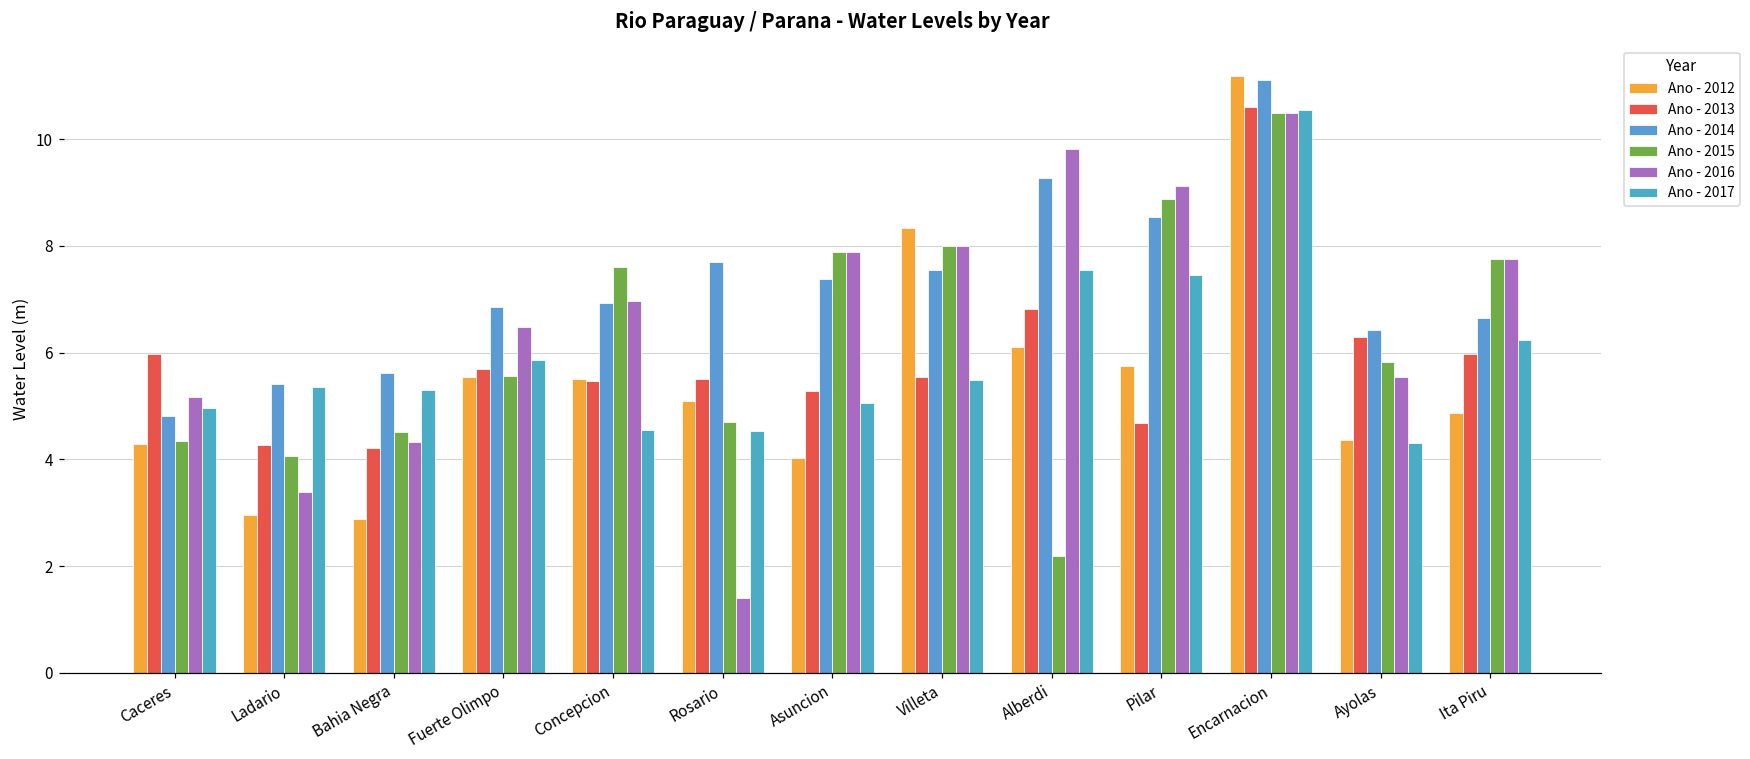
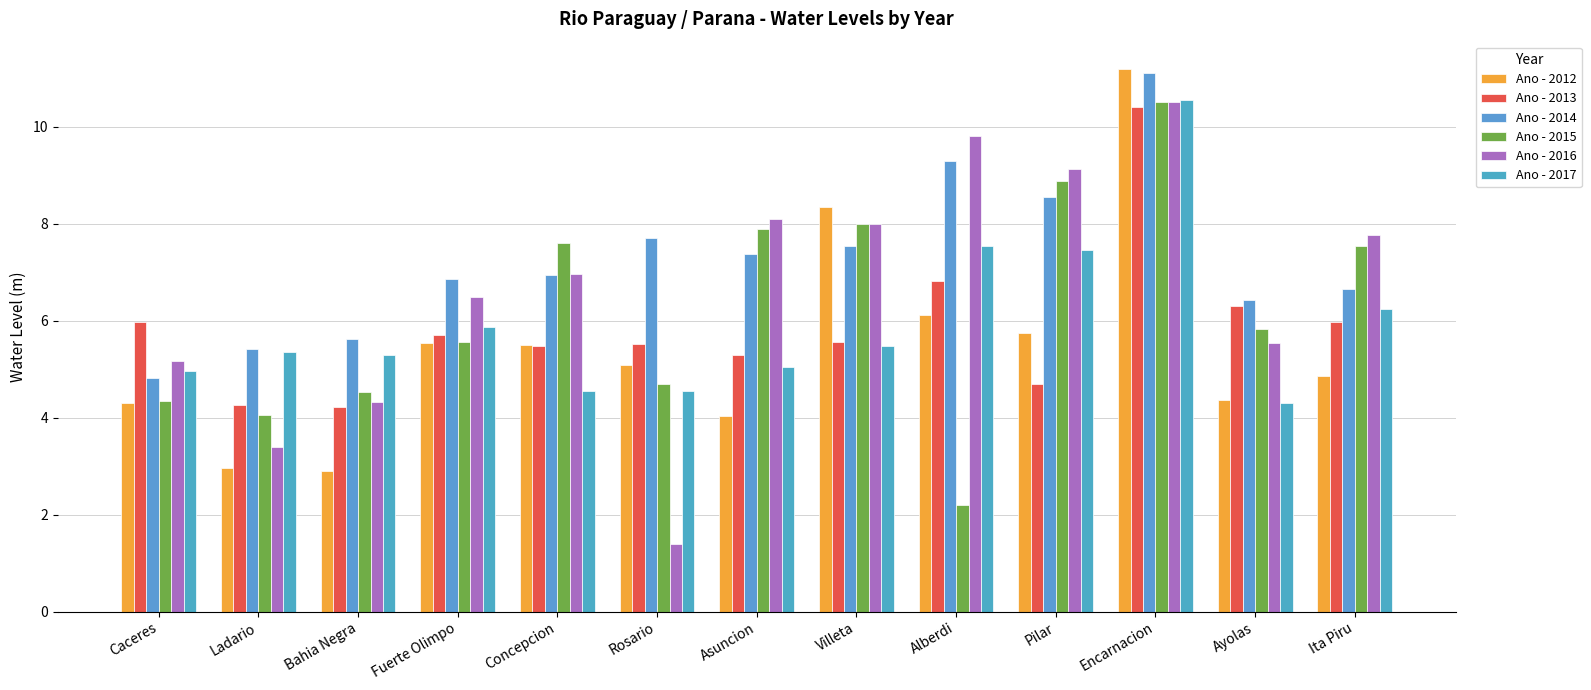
  {
    "Ano - 2012": {
      "Caceres": 4.3,
      "Ladario": 3.0,
      "Bahia Negra": 2.9,
      "Fuerte Olimpo": 5.5,
      "Concepcion": 5.5,
      "Rosario": 5.1,
      "Asuncion": 4.0,
      "Villeta": 8.3,
      "Alberdi": 6.1,
      "Pilar": 5.8,
      "Encarnacion": 11.2,
      "Ayolas": 4.4,
      "Ita Piru": 4.9
    },
    "Ano - 2013": {
      "Caceres": 6.0,
      "Ladario": 4.3,
      "Bahia Negra": 4.2,
      "Fuerte Olimpo": 5.7,
      "Concepcion": 5.5,
      "Rosario": 5.5,
      "Asuncion": 5.3,
      "Villeta": 5.6,
      "Alberdi": 6.8,
      "Pilar": 4.7,
-     "Encarnacion": 10.6,
+     "Encarnacion": 10.4,
      "Ayolas": 6.3,
      "Ita Piru": 6.0
    },
    "Ano - 2015": {
      "Caceres": 4.4,
      "Ladario": 4.1,
      "Bahia Negra": 4.5,
      "Fuerte Olimpo": 5.6,
      "Concepcion": 7.6,
      "Rosario": 4.7,
      "Asuncion": 7.9,
      "Villeta": 8.0,
      "Alberdi": 2.2,
      "Pilar": 8.9,
      "Encarnacion": 10.5,
      "Ayolas": 5.8,
-     "Ita Piru": 7.8
+     "Ita Piru": 7.5
    },
    "Ano - 2016": {
      "Caceres": 5.2,
      "Ladario": 3.4,
      "Bahia Negra": 4.3,
      "Fuerte Olimpo": 6.5,
      "Concepcion": 7.0,
      "Rosario": 1.4,
-     "Asuncion": 7.9,
+     "Asuncion": 8.1,
      "Villeta": 8.0,
      "Alberdi": 9.8,
      "Pilar": 9.1,
      "Encarnacion": 10.5,
      "Ayolas": 5.5,
      "Ita Piru": 7.8
    }
  }
